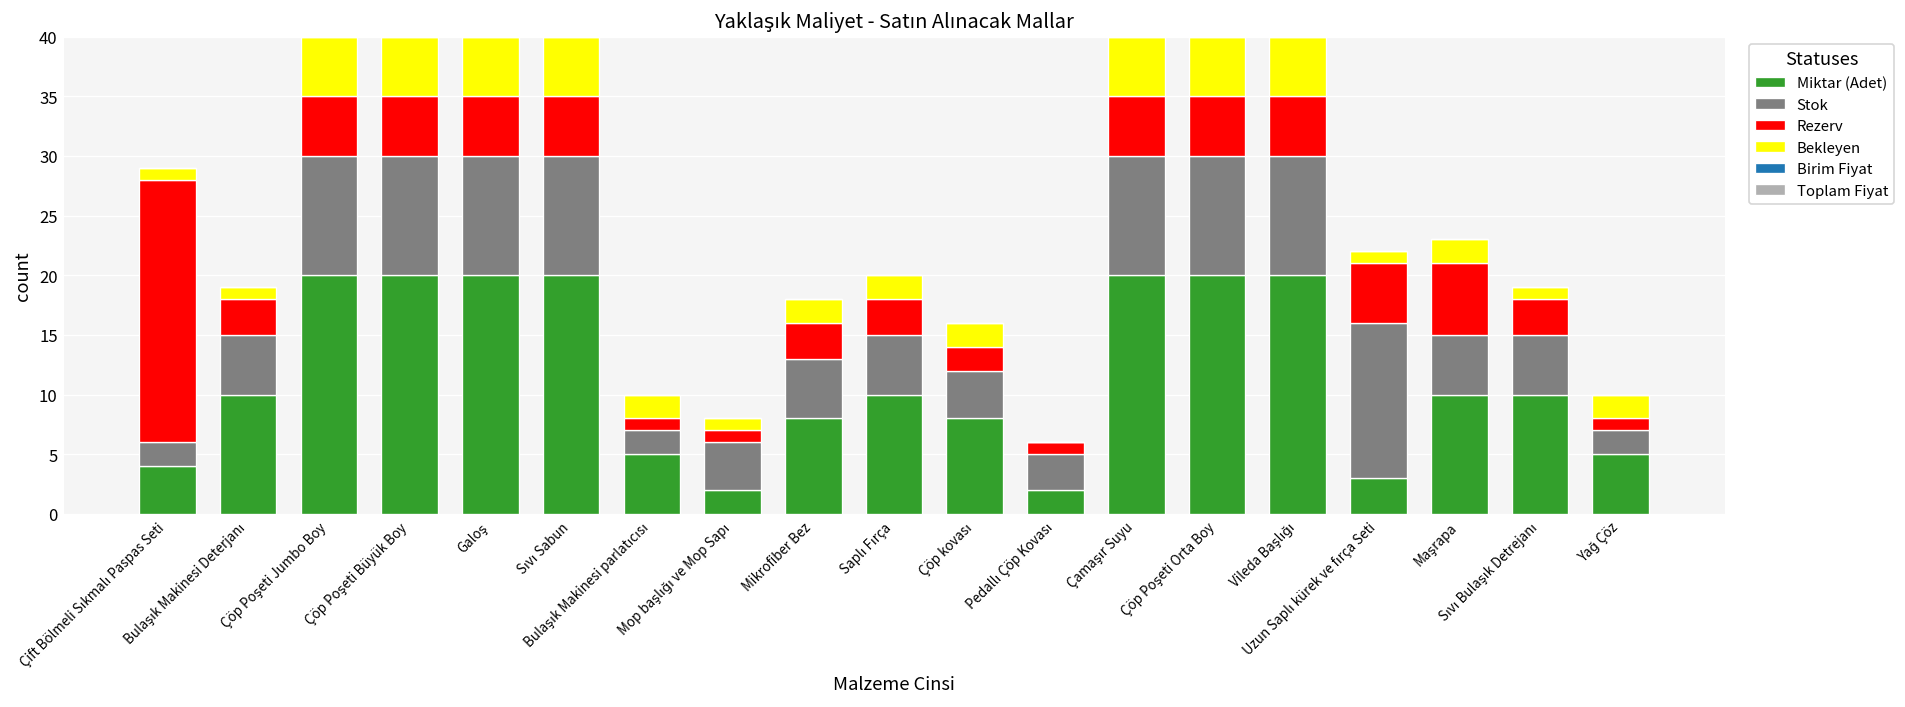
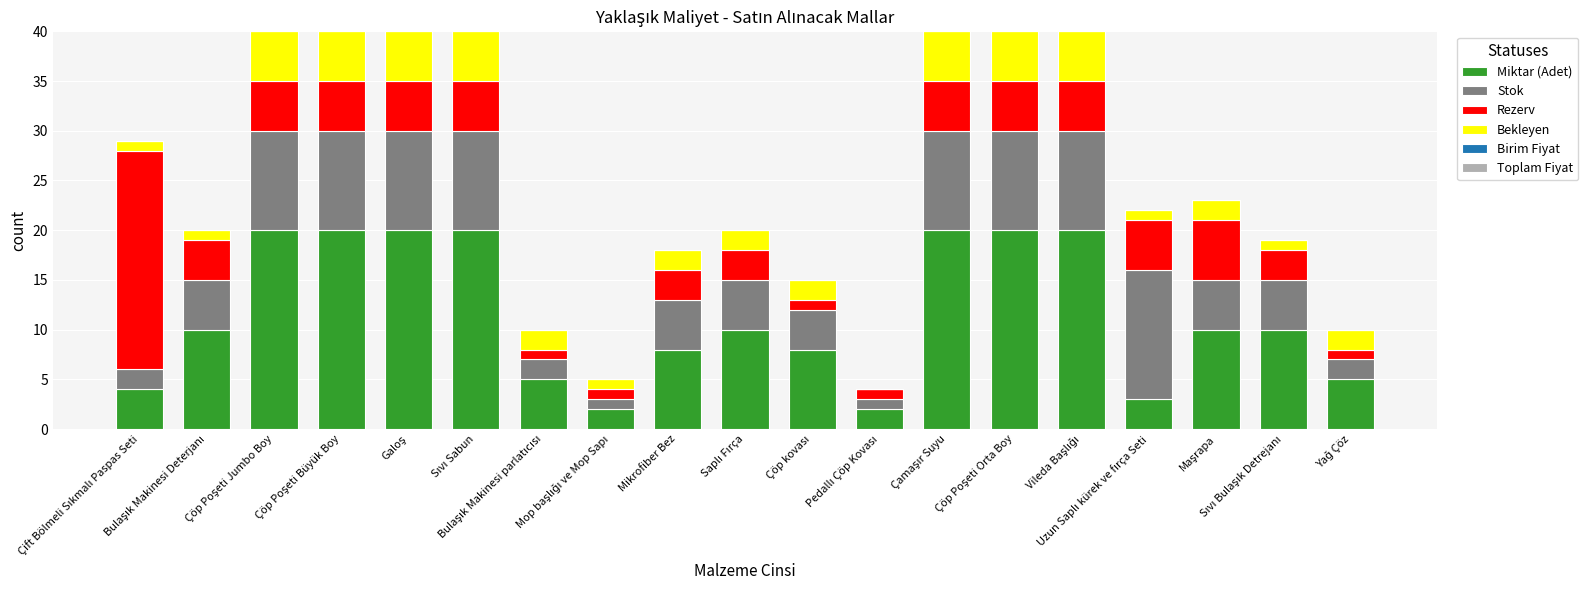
  {
    "Miktar (Adet)": {
      "Çift Bölmeli Sıkmalı Paspas Seti": 4,
      "Bulaşık Makinesi Deterjanı": 10,
      "Çöp Poşeti Jumbo Boy": 20,
      "Çöp Poşeti Büyük Boy": 20,
      "Galoş": 20,
      "Sıvı Sabun": 20,
      "Bulaşık Makinesi parlatıcısı": 5,
      "Mop başlığı ve Mop Sapı": 2,
      "Mikrofiber Bez": 8,
      "Saplı Fırça": 10,
      "Çöp kovası": 8,
      "Pedallı Çöp Kovası": 2,
      "Çamaşır Suyu": 20,
      "Çöp Poşeti Orta Boy": 20,
      "Vileda Başlığı": 20,
      "Uzun Saplı kürek ve fırça Seti": 3,
      "Maşrapa": 10,
      "Sıvı Bulaşık Detrejanı": 10,
      "Yağ Çöz": 5
    },
    "Stok": {
      "Çift Bölmeli Sıkmalı Paspas Seti": 2,
      "Bulaşık Makinesi Deterjanı": 5,
      "Çöp Poşeti Jumbo Boy": 10,
      "Çöp Poşeti Büyük Boy": 10,
      "Galoş": 10,
      "Sıvı Sabun": 10,
      "Bulaşık Makinesi parlatıcısı": 2,
-     "Mop başlığı ve Mop Sapı": 4,
+     "Mop başlığı ve Mop Sapı": 1,
      "Mikrofiber Bez": 5,
      "Saplı Fırça": 5,
      "Çöp kovası": 4,
-     "Pedallı Çöp Kovası": 3,
+     "Pedallı Çöp Kovası": 1,
      "Çamaşır Suyu": 10,
      "Çöp Poşeti Orta Boy": 10,
      "Vileda Başlığı": 10,
      "Uzun Saplı kürek ve fırça Seti": 13,
      "Maşrapa": 5,
      "Sıvı Bulaşık Detrejanı": 5,
      "Yağ Çöz": 2
    },
    "Rezerv": {
      "Çift Bölmeli Sıkmalı Paspas Seti": 22,
-     "Bulaşık Makinesi Deterjanı": 3,
+     "Bulaşık Makinesi Deterjanı": 4,
      "Çöp Poşeti Jumbo Boy": 5,
      "Çöp Poşeti Büyük Boy": 5,
      "Galoş": 5,
      "Sıvı Sabun": 5,
      "Bulaşık Makinesi parlatıcısı": 1,
      "Mop başlığı ve Mop Sapı": 1,
      "Mikrofiber Bez": 3,
      "Saplı Fırça": 3,
-     "Çöp kovası": 2,
+     "Çöp kovası": 1,
      "Pedallı Çöp Kovası": 1,
      "Çamaşır Suyu": 5,
      "Çöp Poşeti Orta Boy": 5,
      "Vileda Başlığı": 5,
      "Uzun Saplı kürek ve fırça Seti": 5,
      "Maşrapa": 6,
      "Sıvı Bulaşık Detrejanı": 3,
      "Yağ Çöz": 1
    },
    "Toplam Fiyat": {
      "Pedallı Çöp Kovası": 0
    }
  }
